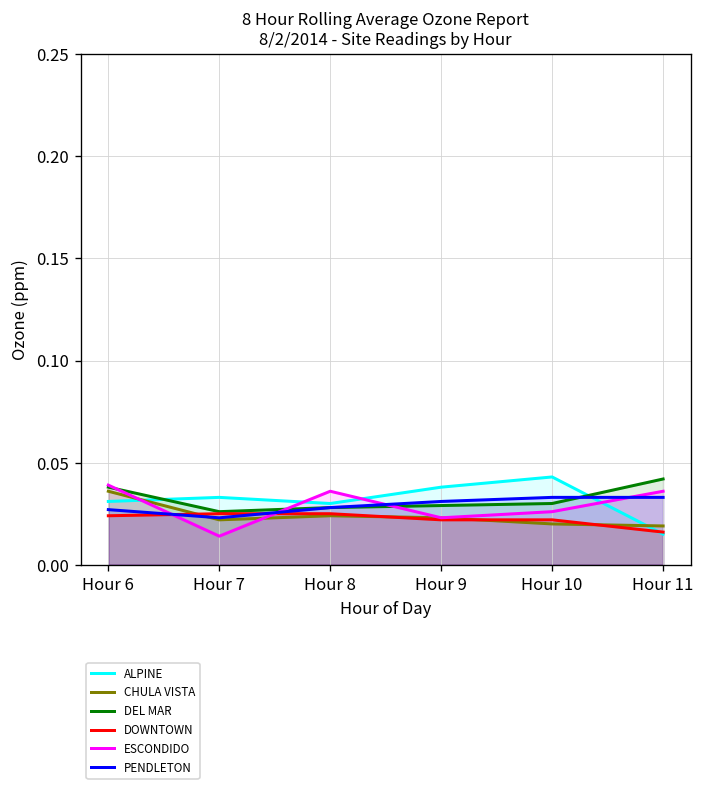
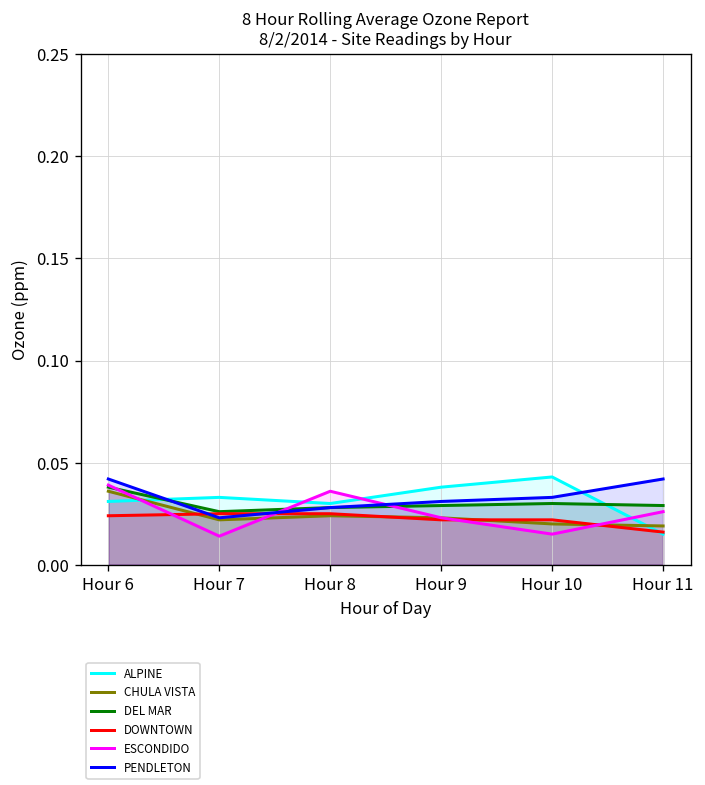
  {
    "ALPINE": {
      "Hour 6": 0.031,
      "Hour 7": 0.033,
      "Hour 8": 0.030,
      "Hour 9": 0.038,
      "Hour 10": 0.043
    },
    "CHULA VISTA": {
      "Hour 6": 0.036,
      "Hour 10": 0.020,
      "Hour 11": 0.019
    },
    "DEL MAR": {
      "Hour 9": 0.029,
      "Hour 10": 0.030,
-     "Hour 11": 0.042
+     "Hour 11": 0.029
    },
    "DOWNTOWN": {
      "Hour 6": 0.024,
      "Hour 10": 0.022
    },
    "ESCONDIDO": {
      "Hour 7": 0.014,
      "Hour 8": 0.036,
-     "Hour 10": 0.026,
-     "Hour 11": 0.036
+     "Hour 10": 0.015,
+     "Hour 11": 0.026
    },
    "PENDLETON": {
-     "Hour 6": 0.027,
+     "Hour 6": 0.042,
      "Hour 9": 0.031,
      "Hour 10": 0.033,
-     "Hour 11": 0.033
+     "Hour 11": 0.042
    }
  }
